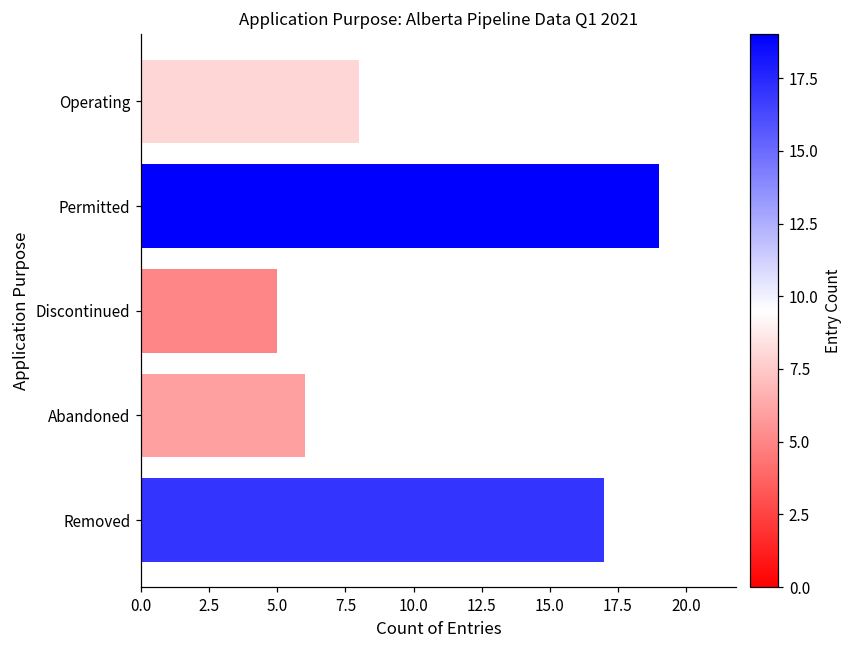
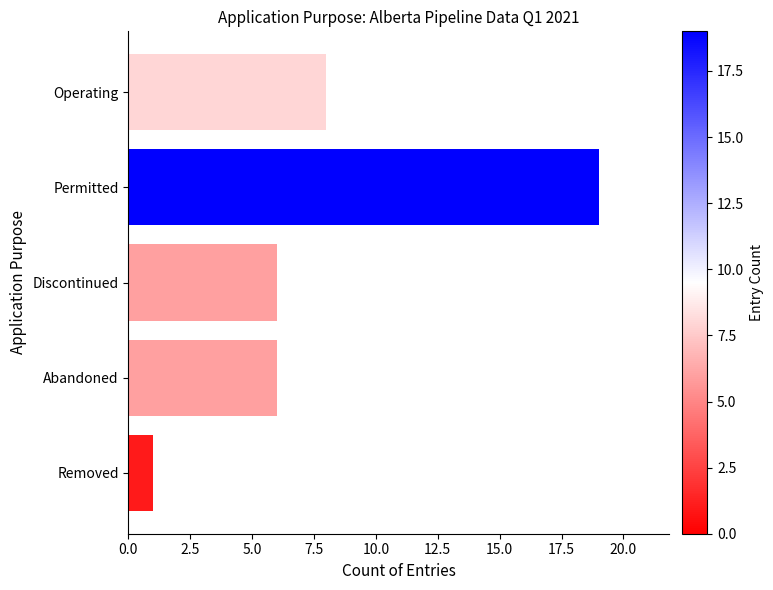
  {
    "Operating": 8,
    "Permitted": 19,
-   "Discontinued": 5,
+   "Discontinued": 6,
    "Abandoned": 6,
-   "Removed": 17
+   "Removed": 1
  }
